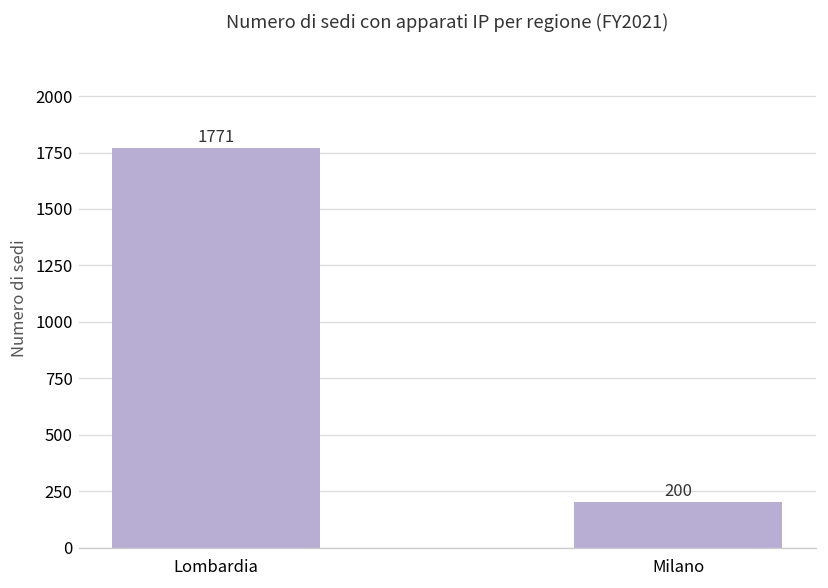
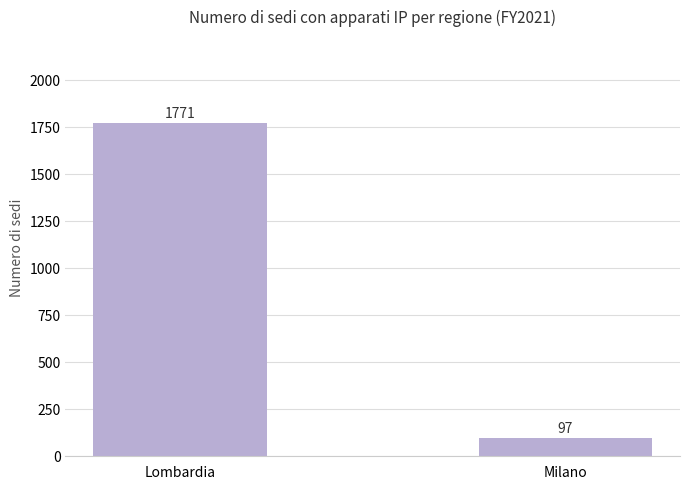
  {
    "Lombardia": 1771,
-   "Milano": 200
+   "Milano": 97
  }
